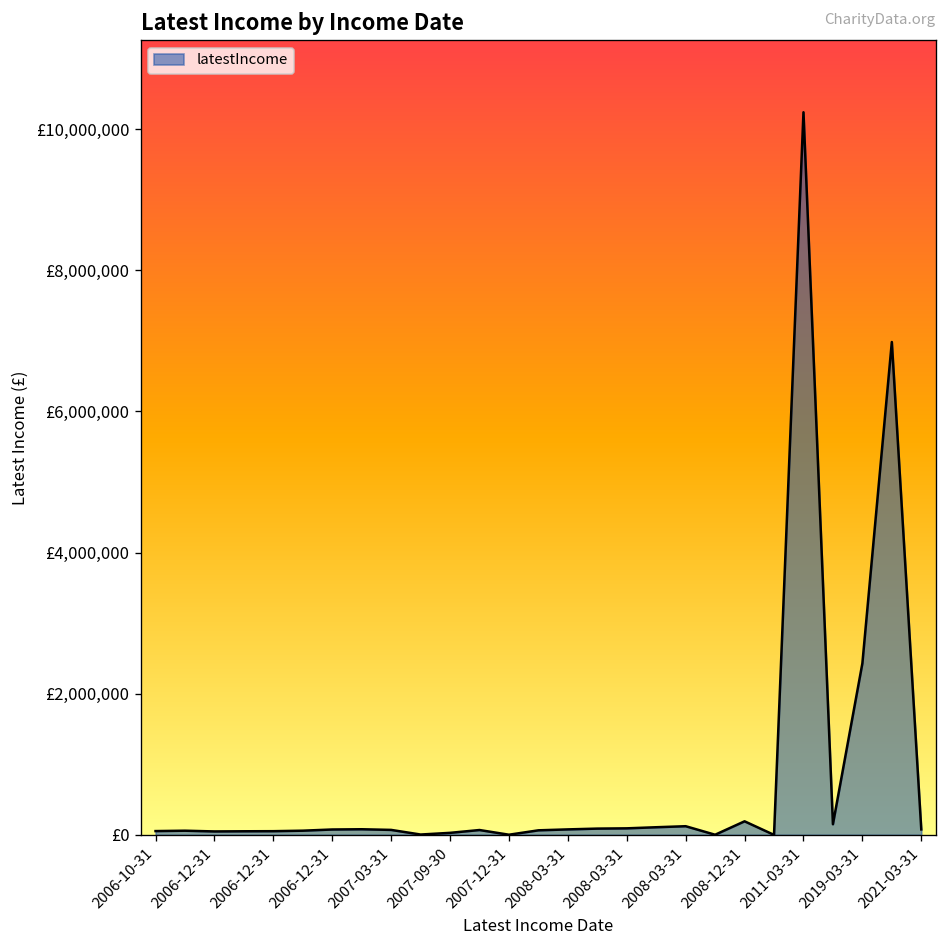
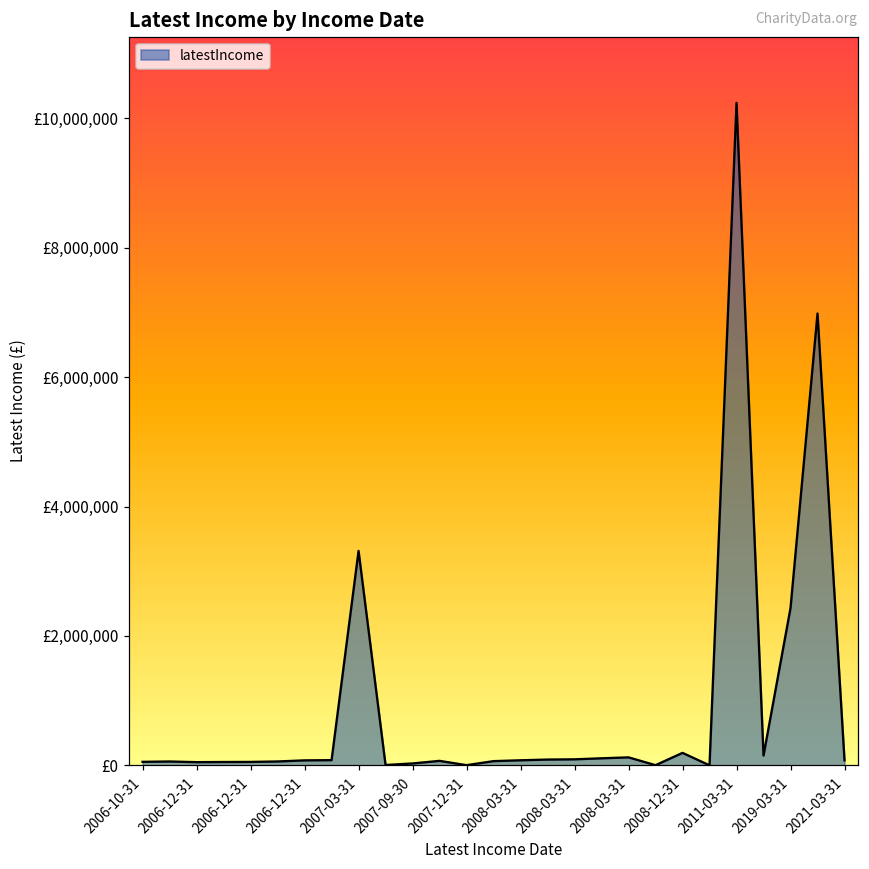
  {
-   "2007-03-31": "£100,000",
+   "2007-03-31": "£3,300,000",
    "2019-03-31": "£2,400,000",
    "2021-03-31": "£100,000"
  }
